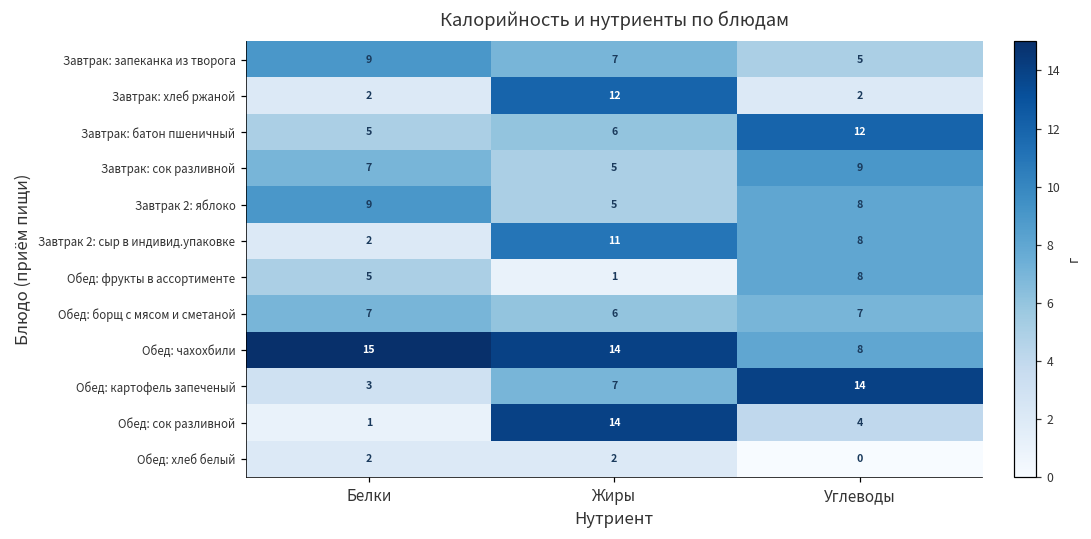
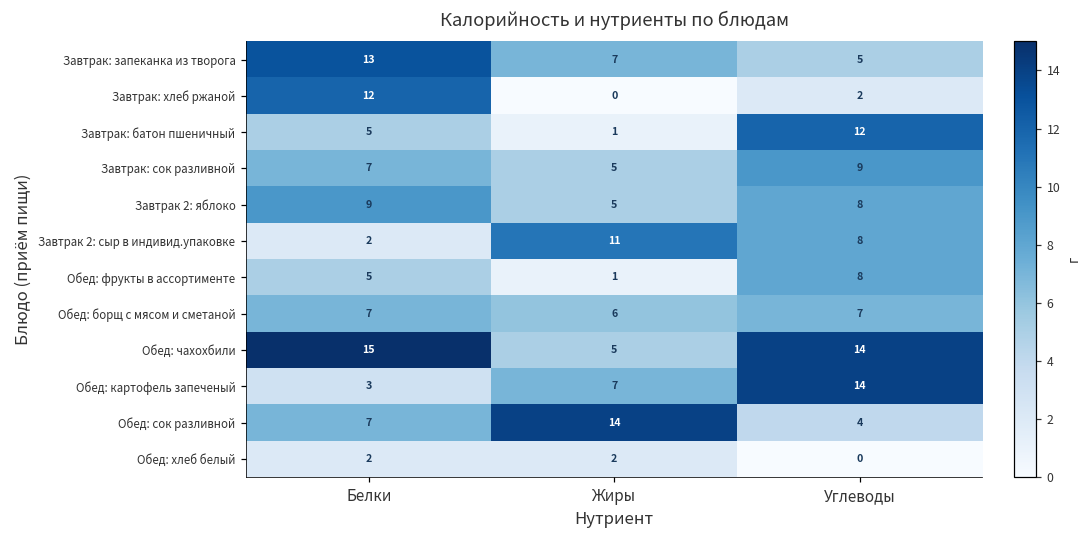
  {
    "Завтрак: запеканка из творога": {
-     "Белки": 9,
+     "Белки": 13,
      "Жиры": 7,
      "Углеводы": 5
    },
    "Завтрак: хлеб ржаной": {
-     "Белки": 2,
-     "Жиры": 12,
+     "Белки": 12,
+     "Жиры": 0,
      "Углеводы": 2
    },
    "Завтрак: батон пшеничный": {
      "Белки": 5,
-     "Жиры": 6,
+     "Жиры": 1,
      "Углеводы": 12
    },
    "Завтрак: сок разливной": {
      "Белки": 7,
      "Жиры": 5,
      "Углеводы": 9
    },
    "Завтрак 2: яблоко": {
      "Белки": 9,
      "Жиры": 5,
      "Углеводы": 8
    },
    "Завтрак 2: сыр в индивид.упаковке": {
      "Белки": 2,
      "Жиры": 11,
      "Углеводы": 8
    },
    "Обед: фрукты в ассортименте": {
      "Белки": 5,
      "Жиры": 1,
      "Углеводы": 8
    },
    "Обед: борщ с мясом и сметаной": {
      "Белки": 7,
      "Жиры": 6,
      "Углеводы": 7
    },
    "Обед: чахохбили": {
      "Белки": 15,
-     "Жиры": 14,
-     "Углеводы": 8
+     "Жиры": 5,
+     "Углеводы": 14
    },
    "Обед: картофель запеченый": {
      "Белки": 3,
      "Жиры": 7,
      "Углеводы": 14
    },
    "Обед: сок разливной": {
-     "Белки": 1,
+     "Белки": 7,
      "Жиры": 14,
      "Углеводы": 4
    },
    "Обед: хлеб белый": {
      "Белки": 2,
      "Жиры": 2,
      "Углеводы": 0
    }
  }
